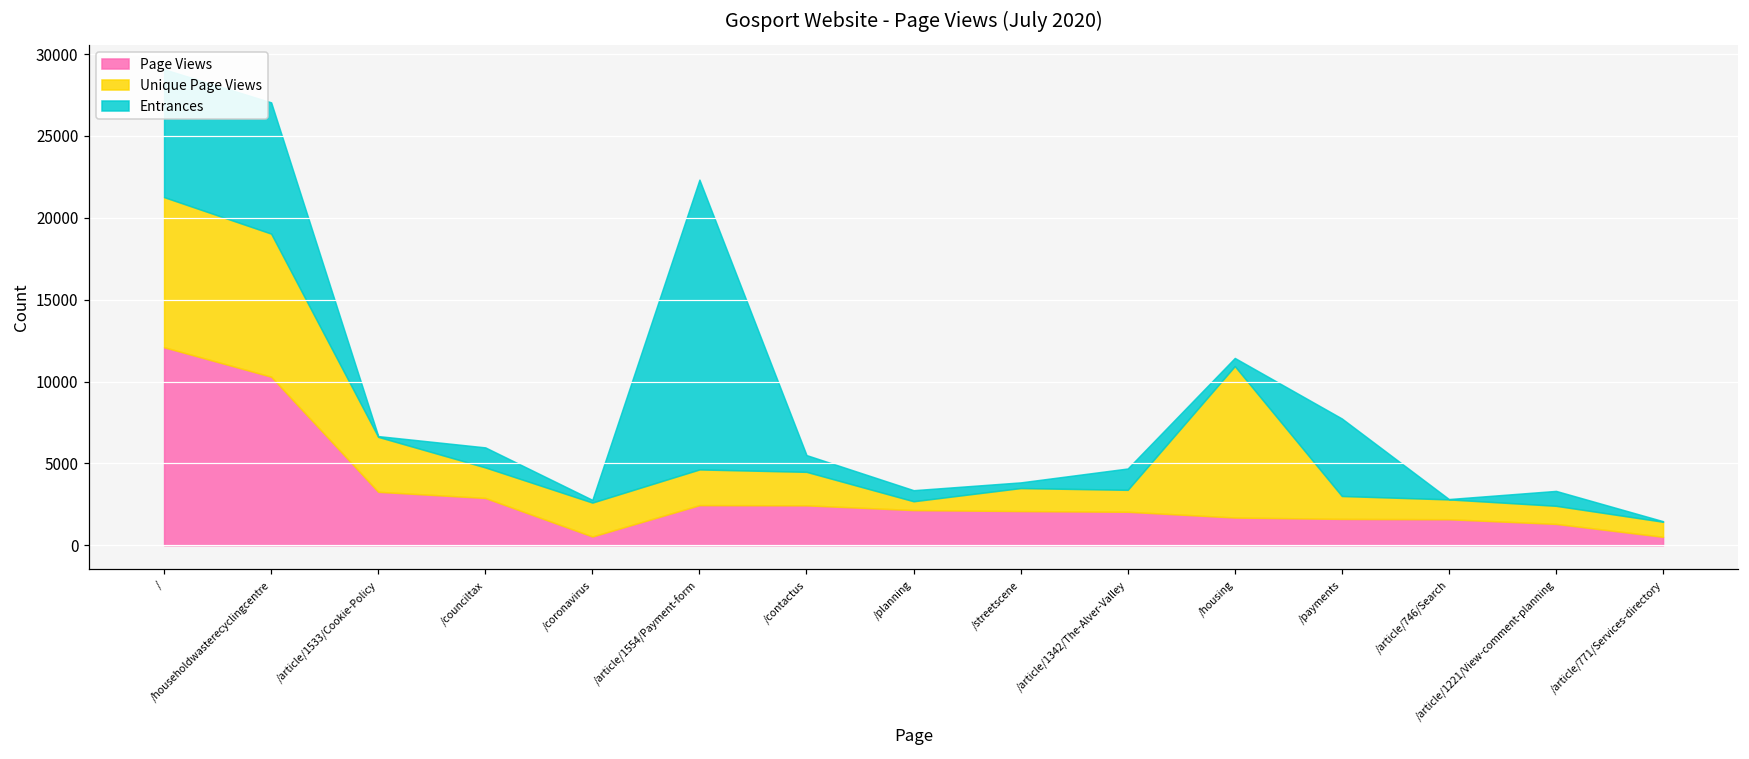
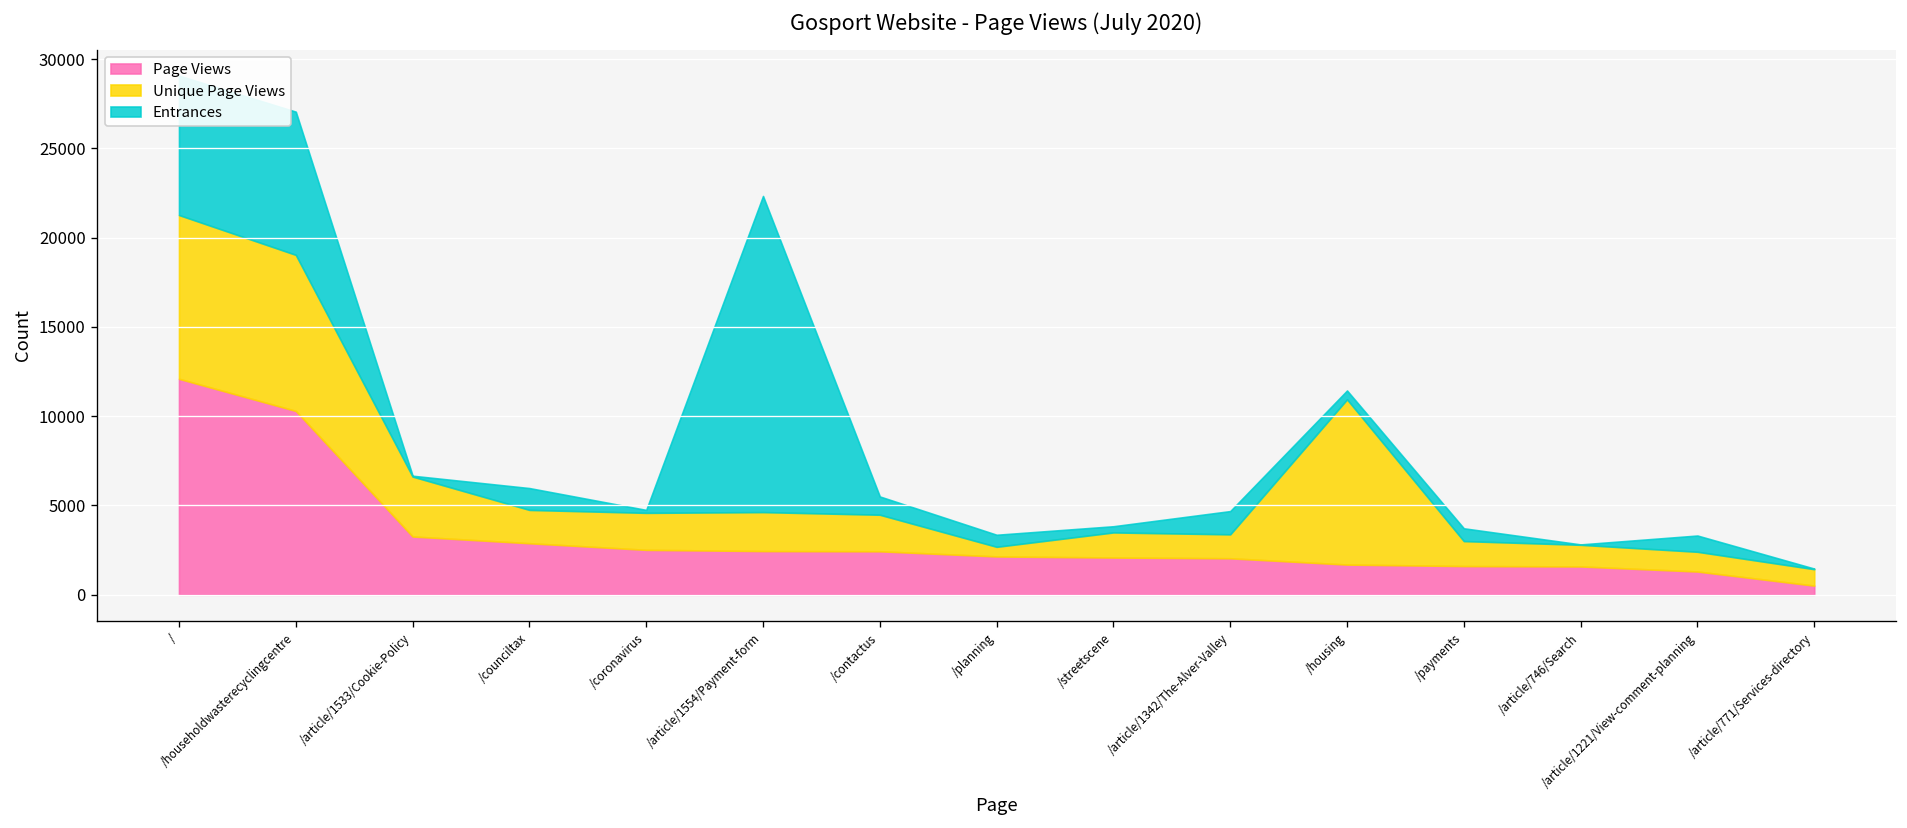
  {
    "Page Views": {
      "/": 12100,
      "/householdwasterecyclingcentre": 10300,
      "/article/1533/Cookie-Policy": 3300,
      "/counciltax": 2900,
-     "/coronavirus": 500,
+     "/coronavirus": 2500,
      "/article/1554/Payment-form": 2400,
      "/contactus": 2400,
      "/planning": 2100,
      "/streetscene": 2100,
      "/article/1342/The-Alver-Valley": 2000,
      "/housing": 1700,
      "/payments": 1600,
      "/article/746/Search": 1600,
      "/article/1221/View-comment-planning": 1300,
      "/article/771/Services-directory": 500
    },
    "Unique Page Views": {
      "/": 9200,
      "/householdwasterecyclingcentre": 8700,
      "/counciltax": 1900,
      "/article/1554/Payment-form": 2200,
      "/contactus": 2000,
      "/planning": 500,
      "/streetscene": 1400,
      "/article/1342/The-Alver-Valley": 1300,
      "/housing": 9300,
      "/payments": 1400,
      "/article/1221/View-comment-planning": 1100
    },
    "Entrances": {
      "/householdwasterecyclingcentre": 8000,
      "/counciltax": 1200,
      "/article/1554/Payment-form": 17700,
      "/contactus": 1000,
      "/planning": 700,
      "/streetscene": 300,
      "/article/1342/The-Alver-Valley": 1300,
      "/housing": 500,
-     "/payments": 4700,
+     "/payments": 700,
      "/article/1221/View-comment-planning": 900
    }
  }
